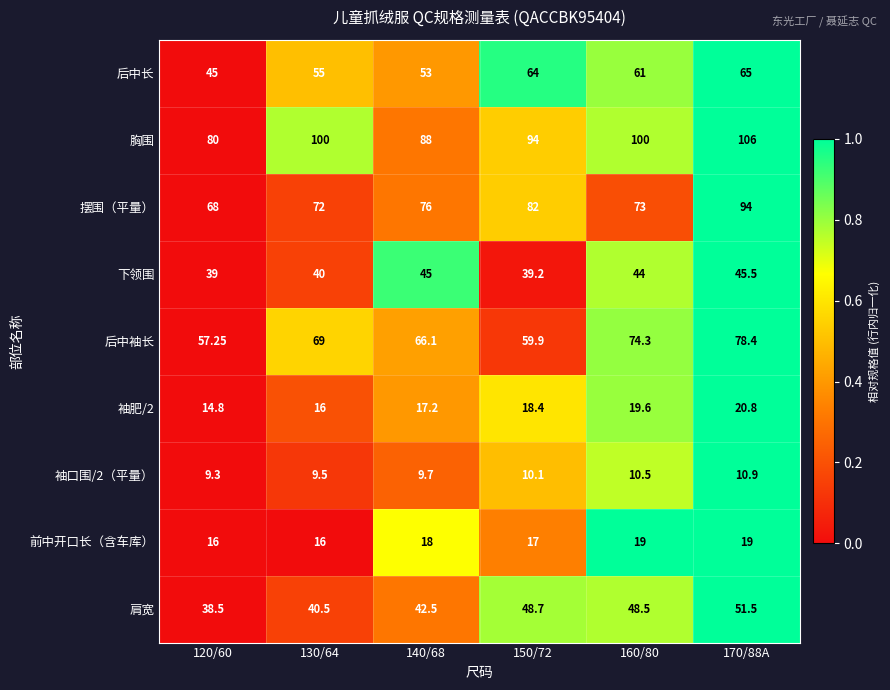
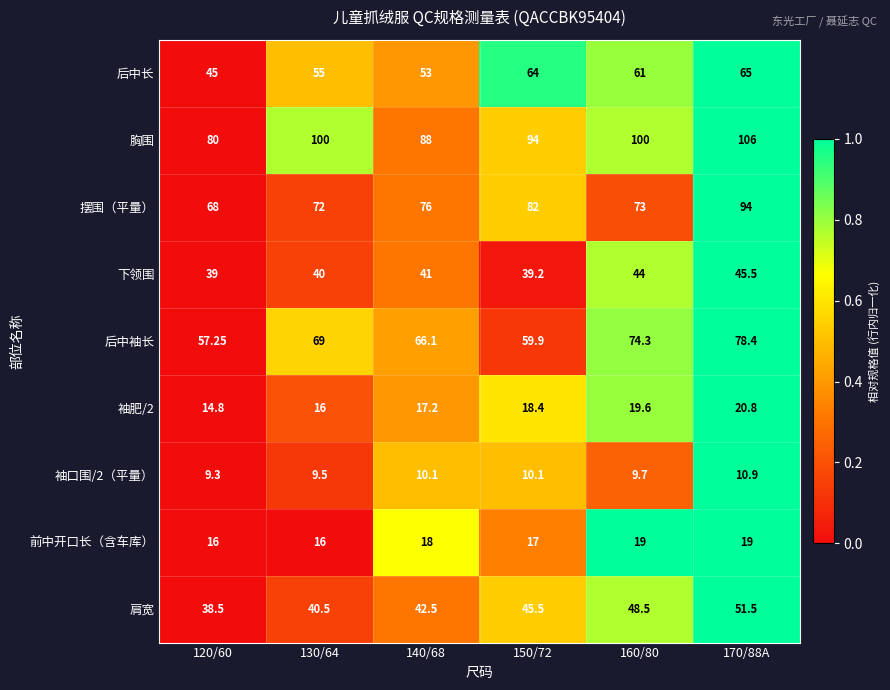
  {
    "后中长": {
      "120/60": 45,
      "130/64": 55,
      "140/68": 53,
      "150/72": 64,
      "160/80": 61,
      "170/88A": 65
    },
    "胸围": {
      "120/60": 80,
      "130/64": 100,
      "140/68": 88,
      "150/72": 94,
      "160/80": 100,
      "170/88A": 106
    },
    "摆围（平量）": {
      "120/60": 68,
      "130/64": 72,
      "140/68": 76,
      "150/72": 82,
      "160/80": 73,
      "170/88A": 94
    },
    "下领围": {
      "120/60": 39,
      "130/64": 40,
-     "140/68": 45,
+     "140/68": 41,
      "150/72": 39.2,
      "160/80": 44,
      "170/88A": 45.5
    },
    "后中袖长": {
      "120/60": 57.25,
      "130/64": 69,
      "140/68": 66.1,
      "150/72": 59.9,
      "160/80": 74.3,
      "170/88A": 78.4
    },
    "袖肥/2": {
      "120/60": 14.8,
      "130/64": 16,
      "140/68": 17.2,
      "150/72": 18.4,
      "160/80": 19.6,
      "170/88A": 20.8
    },
    "袖口围/2（平量）": {
      "120/60": 9.3,
      "130/64": 9.5,
-     "140/68": 9.7,
+     "140/68": 10.1,
      "150/72": 10.1,
-     "160/80": 10.5,
+     "160/80": 9.7,
      "170/88A": 10.9
    },
    "前中开口长（含车库）": {
      "120/60": 16,
      "130/64": 16,
      "140/68": 18,
      "150/72": 17,
      "160/80": 19,
      "170/88A": 19
    },
    "肩宽": {
      "120/60": 38.5,
      "130/64": 40.5,
      "140/68": 42.5,
-     "150/72": 48.7,
+     "150/72": 45.5,
      "160/80": 48.5,
      "170/88A": 51.5
    }
  }
